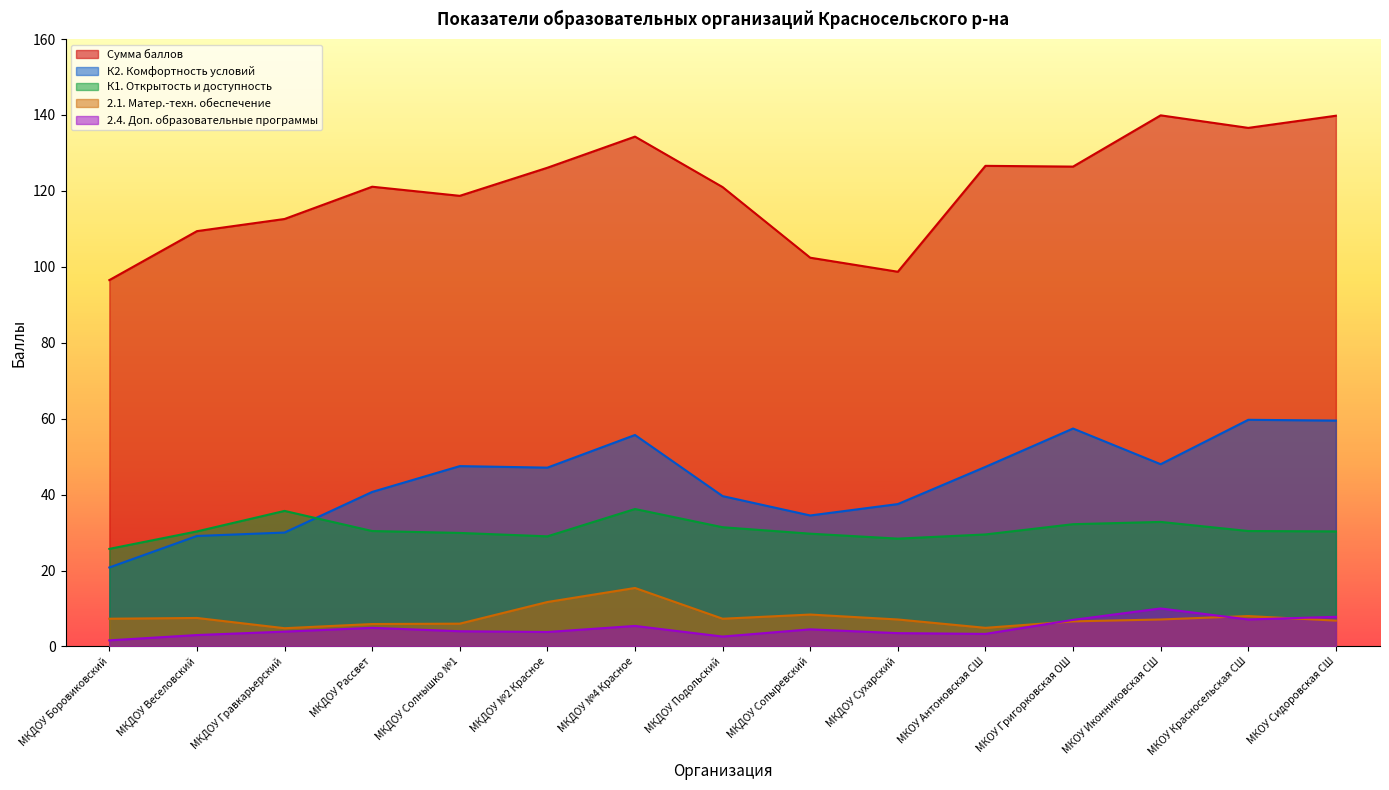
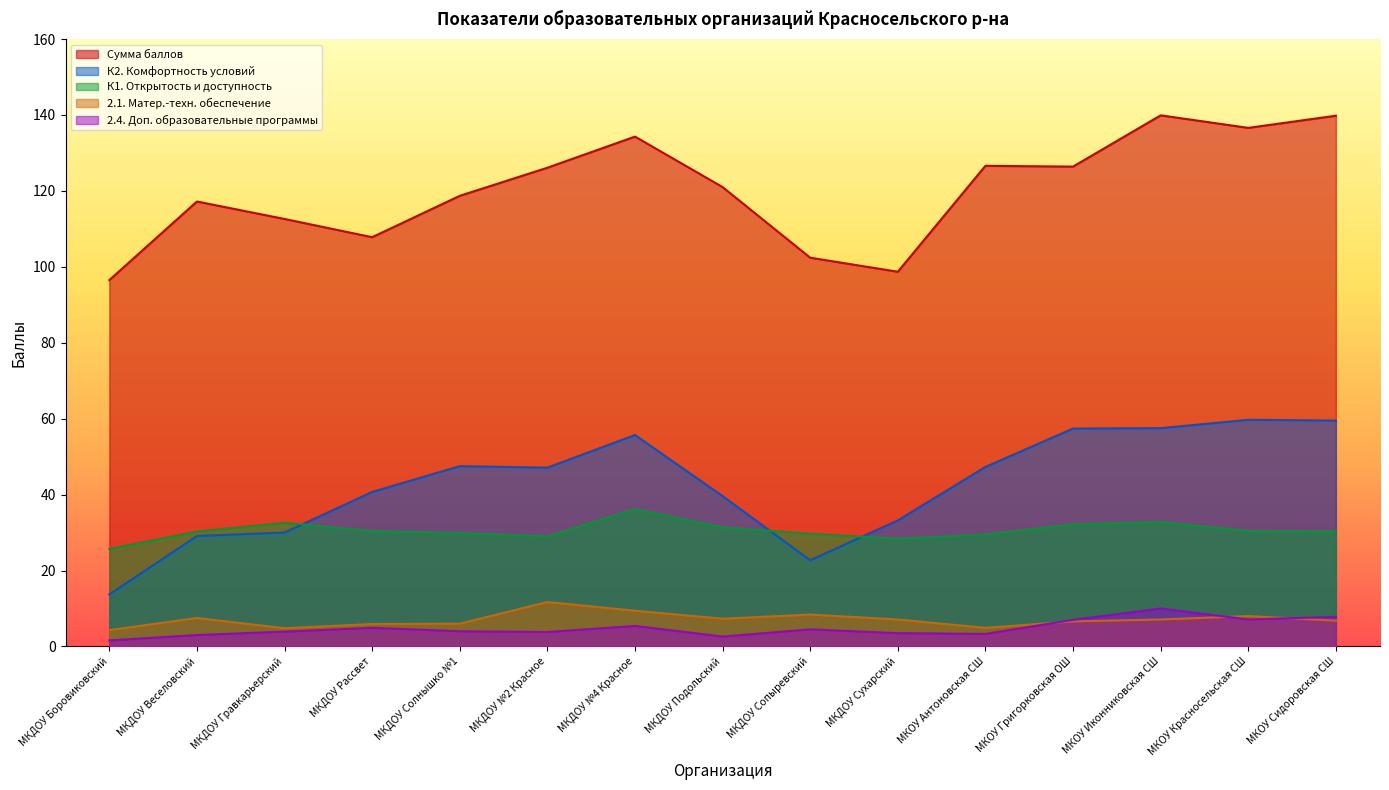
  {
    "Сумма баллов": {
      "МКДОУ Боровиковский": 97,
-     "МКДОУ Веселовский": 109,
+     "МКДОУ Веселовский": 117,
      "МКДОУ Гравкарьерский": 113,
-     "МКДОУ Рассвет": 121,
+     "МКДОУ Рассвет": 108,
      "МКДОУ Солнышко №1": 119,
      "МКДОУ №2 Красное": 126,
      "МКДОУ №4 Красное": 134,
      "МКДОУ Подольский": 121,
      "МКДОУ Сопыревский": 102,
      "МКДОУ Сухарский": 99,
      "МКОУ Антоновская СШ": 127,
      "МКОУ Григорковская ОШ": 126,
      "МКОУ Иконниковская СШ": 140,
      "МКОУ Красносельская СШ": 137,
      "МКОУ Сидоровская СШ": 140
    },
    "К2. Комфортность условий": {
-     "МКДОУ Боровиковский": 21,
+     "МКДОУ Боровиковский": 14,
      "МКДОУ Веселовский": 29,
      "МКДОУ Гравкарьерский": 30,
      "МКДОУ Рассвет": 41,
      "МКДОУ Солнышко №1": 48,
      "МКДОУ №2 Красное": 47,
      "МКДОУ №4 Красное": 56,
      "МКДОУ Подольский": 40,
-     "МКДОУ Сопыревский": 35,
-     "МКДОУ Сухарский": 38,
+     "МКДОУ Сопыревский": 23,
+     "МКДОУ Сухарский": 33,
      "МКОУ Антоновская СШ": 47,
      "МКОУ Григорковская ОШ": 57,
-     "МКОУ Иконниковская СШ": 48,
+     "МКОУ Иконниковская СШ": 58,
      "МКОУ Красносельская СШ": 60,
      "МКОУ Сидоровская СШ": 60
    },
    "К1. Открытость и доступность": {
      "МКДОУ Боровиковский": 26,
      "МКДОУ Веселовский": 30,
-     "МКДОУ Гравкарьерский": 36,
+     "МКДОУ Гравкарьерский": 33,
      "МКДОУ Рассвет": 30,
      "МКДОУ Солнышко №1": 30,
      "МКДОУ №2 Красное": 29,
      "МКДОУ №4 Красное": 36,
      "МКДОУ Подольский": 31,
      "МКДОУ Сопыревский": 30,
      "МКДОУ Сухарский": 28,
      "МКОУ Антоновская СШ": 30,
      "МКОУ Григорковская ОШ": 32,
      "МКОУ Иконниковская СШ": 33,
      "МКОУ Красносельская СШ": 30,
      "МКОУ Сидоровская СШ": 30
    },
    "2.1. Матер.-техн. обеспечение": {
-     "МКДОУ Боровиковский": 7,
+     "МКДОУ Боровиковский": 4,
      "МКДОУ Веселовский": 8,
      "МКДОУ Гравкарьерский": 5,
      "МКДОУ Рассвет": 6,
      "МКДОУ Солнышко №1": 6,
      "МКДОУ №2 Красное": 12,
-     "МКДОУ №4 Красное": 15,
+     "МКДОУ №4 Красное": 9,
      "МКДОУ Подольский": 7,
      "МКДОУ Сопыревский": 8,
      "МКДОУ Сухарский": 7,
      "МКОУ Антоновская СШ": 5,
      "МКОУ Иконниковская СШ": 7,
      "МКОУ Красносельская СШ": 8,
      "МКОУ Сидоровская СШ": 7
    },
    "2.4. Доп. образовательные программы": {
      "МКДОУ Боровиковский": 2,
      "МКДОУ Веселовский": 3,
      "МКДОУ Гравкарьерский": 4,
      "МКДОУ Рассвет": 5,
      "МКДОУ Солнышко №1": 4,
      "МКДОУ №2 Красное": 4,
      "МКДОУ №4 Красное": 5,
      "МКДОУ Подольский": 3,
      "МКДОУ Сопыревский": 5,
      "МКДОУ Сухарский": 4,
      "МКОУ Антоновская СШ": 3,
      "МКОУ Иконниковская СШ": 10,
      "МКОУ Красносельская СШ": 7,
      "МКОУ Сидоровская СШ": 8
    }
  }
